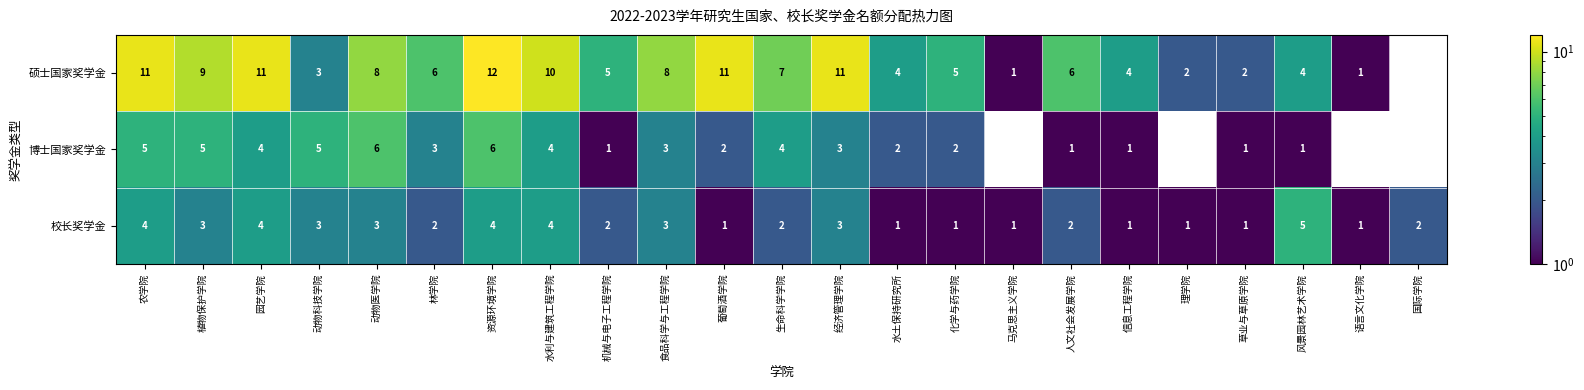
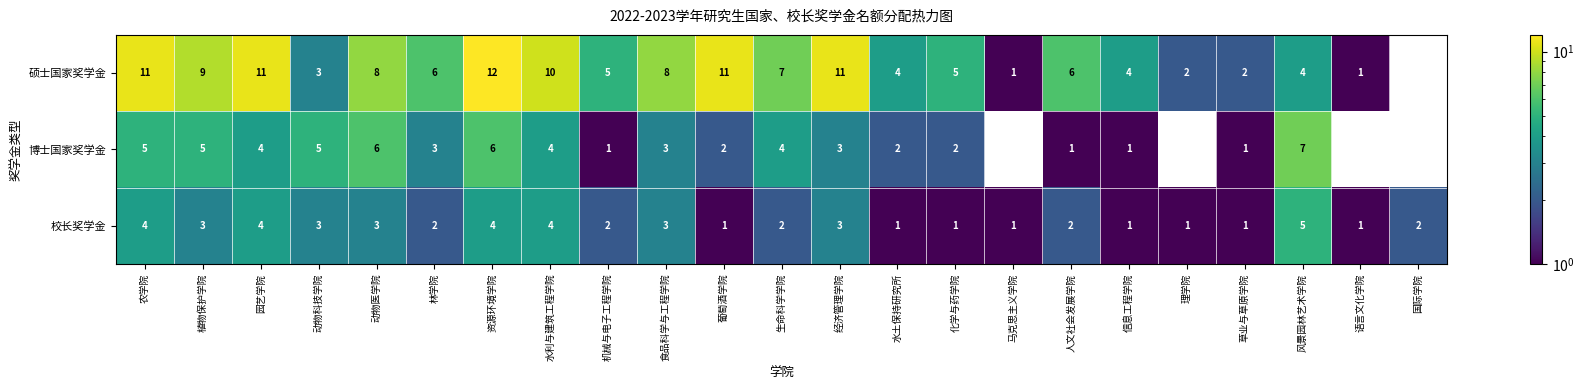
  {
    "硕士国家奖学金": {
      "农学院": 11,
      "植物保护学院": 9,
      "园艺学院": 11,
      "动物科技学院": 3,
      "动物医学院": 8,
      "林学院": 6,
      "资源环境学院": 12,
      "水利与建筑工程学院": 10,
      "机械与电子工程学院": 5,
      "食品科学与工程学院": 8,
      "葡萄酒学院": 11,
      "生命科学学院": 7,
      "经济管理学院": 11,
      "水土保持研究所": 4,
      "化学与药学院": 5,
      "马克思主义学院": 1,
      "人文社会发展学院": 6,
      "信息工程学院": 4,
      "理学院": 2,
      "草业与草原学院": 2,
      "风景园林艺术学院": 4,
      "语言文化学院": 1
    },
    "博士国家奖学金": {
      "农学院": 5,
      "植物保护学院": 5,
      "园艺学院": 4,
      "动物科技学院": 5,
      "动物医学院": 6,
      "林学院": 3,
      "资源环境学院": 6,
      "水利与建筑工程学院": 4,
      "机械与电子工程学院": 1,
      "食品科学与工程学院": 3,
      "葡萄酒学院": 2,
      "生命科学学院": 4,
      "经济管理学院": 3,
      "水土保持研究所": 2,
      "化学与药学院": 2,
      "人文社会发展学院": 1,
      "信息工程学院": 1,
      "草业与草原学院": 1,
-     "风景园林艺术学院": 1
+     "风景园林艺术学院": 7
    },
    "校长奖学金": {
      "农学院": 4,
      "植物保护学院": 3,
      "园艺学院": 4,
      "动物科技学院": 3,
      "动物医学院": 3,
      "林学院": 2,
      "资源环境学院": 4,
      "水利与建筑工程学院": 4,
      "机械与电子工程学院": 2,
      "食品科学与工程学院": 3,
      "葡萄酒学院": 1,
      "生命科学学院": 2,
      "经济管理学院": 3,
      "水土保持研究所": 1,
      "化学与药学院": 1,
      "马克思主义学院": 1,
      "人文社会发展学院": 2,
      "信息工程学院": 1,
      "理学院": 1,
      "草业与草原学院": 1,
      "风景园林艺术学院": 5,
      "语言文化学院": 1,
      "国际学院": 2
    }
  }
